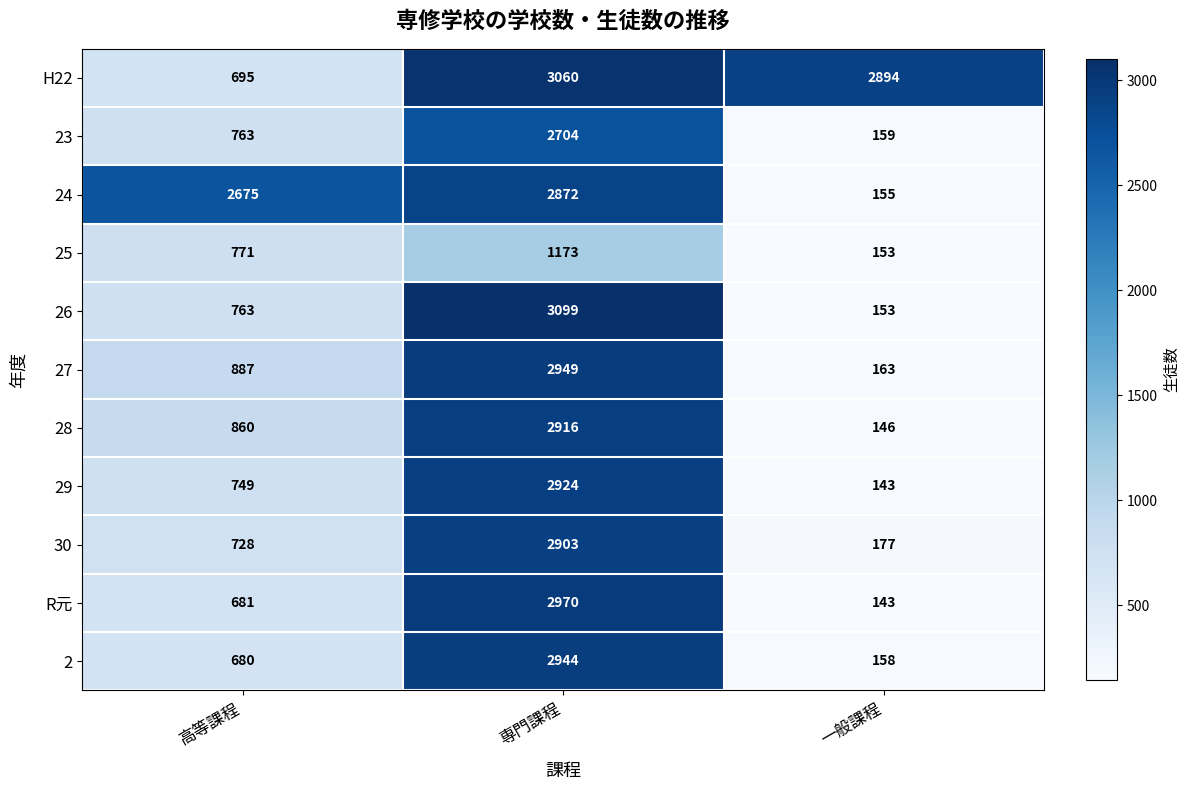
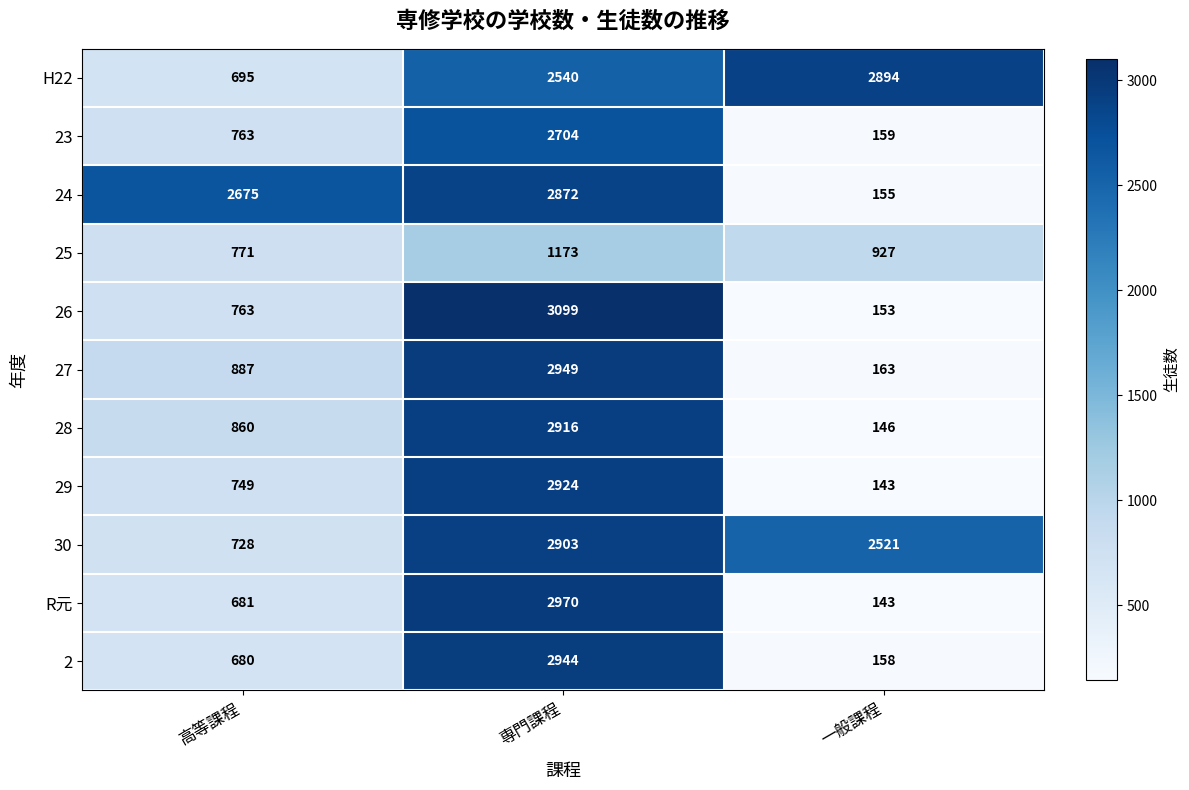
  {
    "H22": {
      "高等課程": 695,
-     "専門課程": 3060,
+     "専門課程": 2540,
      "一般課程": 2894
    },
    "23": {
      "高等課程": 763,
      "専門課程": 2704,
      "一般課程": 159
    },
    "24": {
      "高等課程": 2675,
      "専門課程": 2872,
      "一般課程": 155
    },
    "25": {
      "高等課程": 771,
      "専門課程": 1173,
-     "一般課程": 153
+     "一般課程": 927
    },
    "26": {
      "高等課程": 763,
      "専門課程": 3099,
      "一般課程": 153
    },
    "27": {
      "高等課程": 887,
      "専門課程": 2949,
      "一般課程": 163
    },
    "28": {
      "高等課程": 860,
      "専門課程": 2916,
      "一般課程": 146
    },
    "29": {
      "高等課程": 749,
      "専門課程": 2924,
      "一般課程": 143
    },
    "30": {
      "高等課程": 728,
      "専門課程": 2903,
-     "一般課程": 177
+     "一般課程": 2521
    },
    "R元": {
      "高等課程": 681,
      "専門課程": 2970,
      "一般課程": 143
    },
    "2": {
      "高等課程": 680,
      "専門課程": 2944,
      "一般課程": 158
    }
  }
